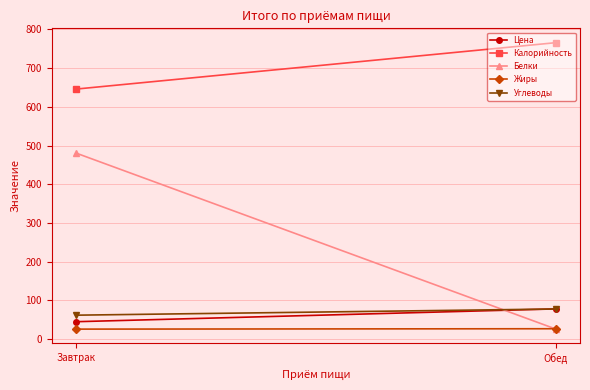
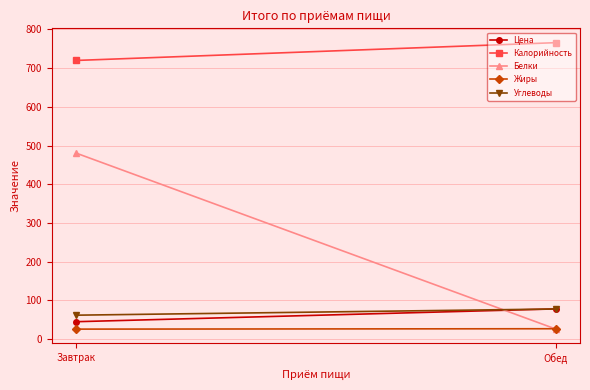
  {
    "Цена": {
      "Завтрак": 50
    },
    "Калорийность": {
-     "Завтрак": 650
+     "Завтрак": 720
    },
    "Белки": {
      "Завтрак": 480
    },
    "Жиры": {
      "Завтрак": 30
    },
    "Углеводы": {
      "Завтрак": 60
    }
  }
